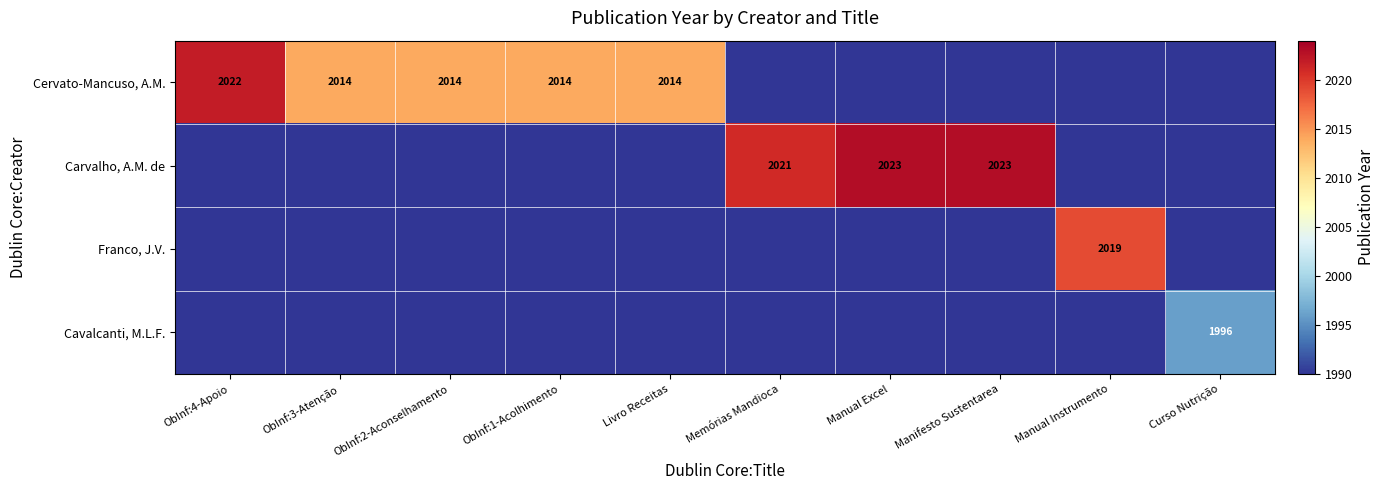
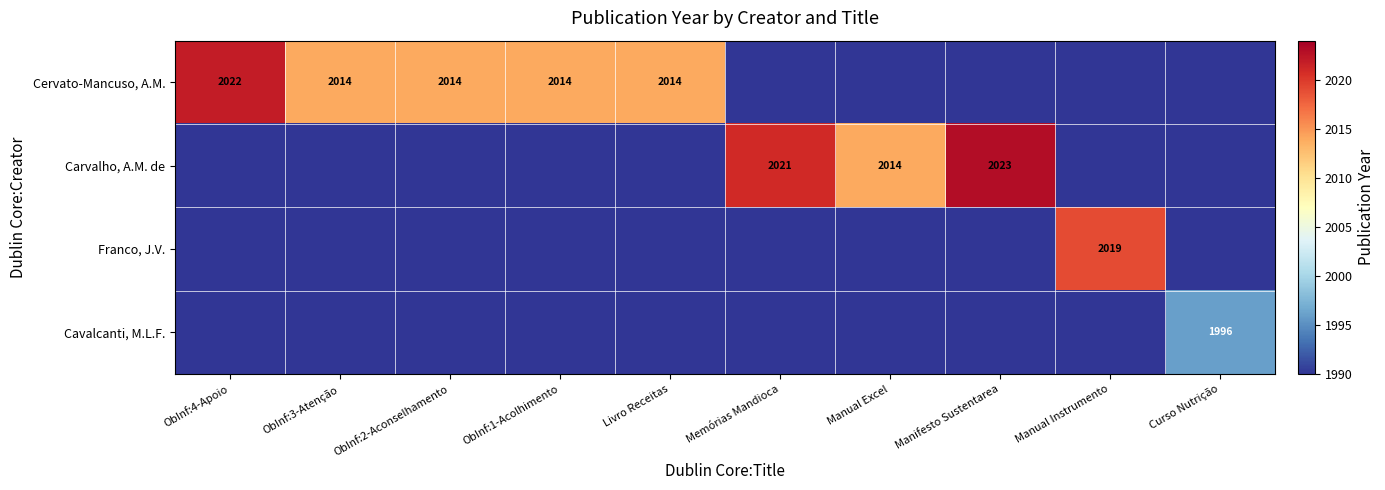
  {
    "Cervato-Mancuso, A.M.": {
      "ObInf:4-Apoio": 2022,
      "ObInf:3-Atenção": 2014,
      "ObInf:2-Aconselhamento": 2014,
      "ObInf:1-Acolhimento": 2014,
      "Livro Receitas": 2014
    },
    "Carvalho, A.M. de": {
      "Memórias Mandioca": 2021,
-     "Manual Excel": 2023,
+     "Manual Excel": 2014,
      "Manifesto Sustentarea": 2023
    },
    "Franco, J.V.": {
      "Manual Instrumento": 2019
    },
    "Cavalcanti, M.L.F.": {
      "Curso Nutrição": 1996
    }
  }
